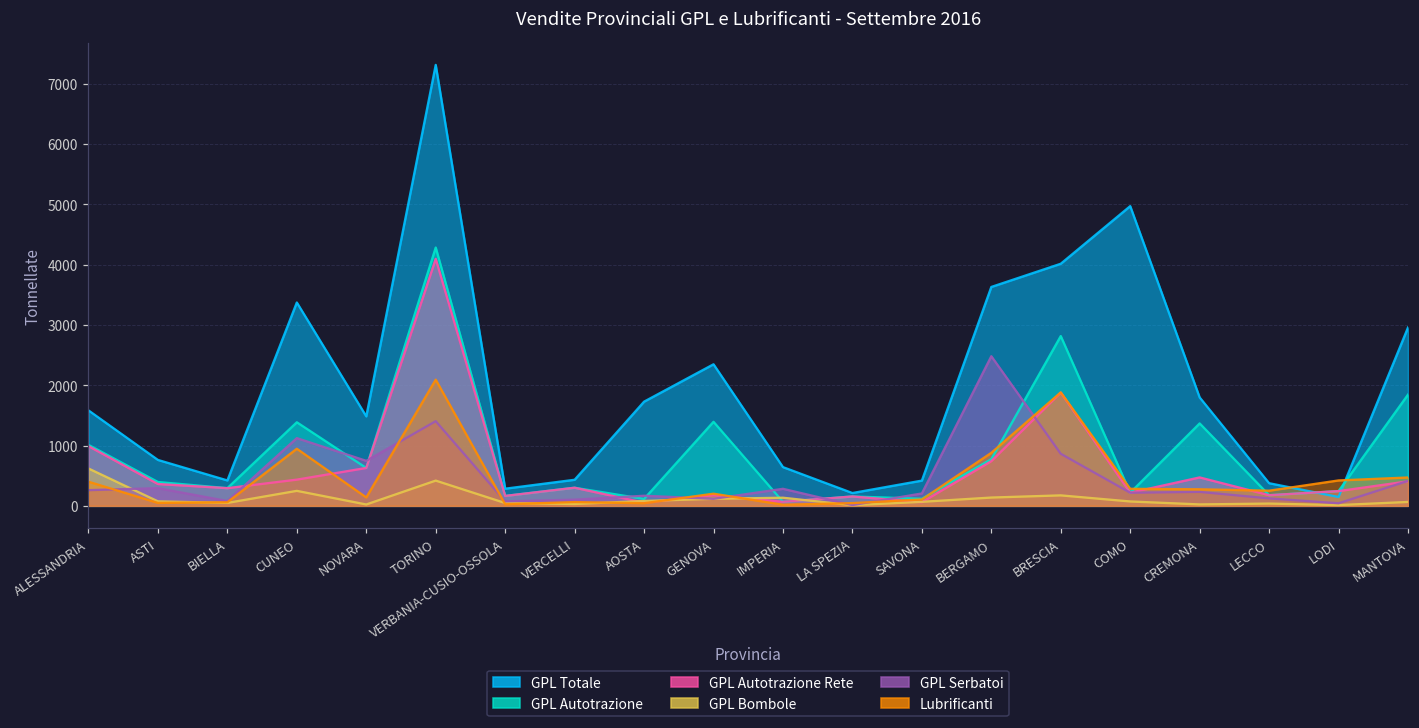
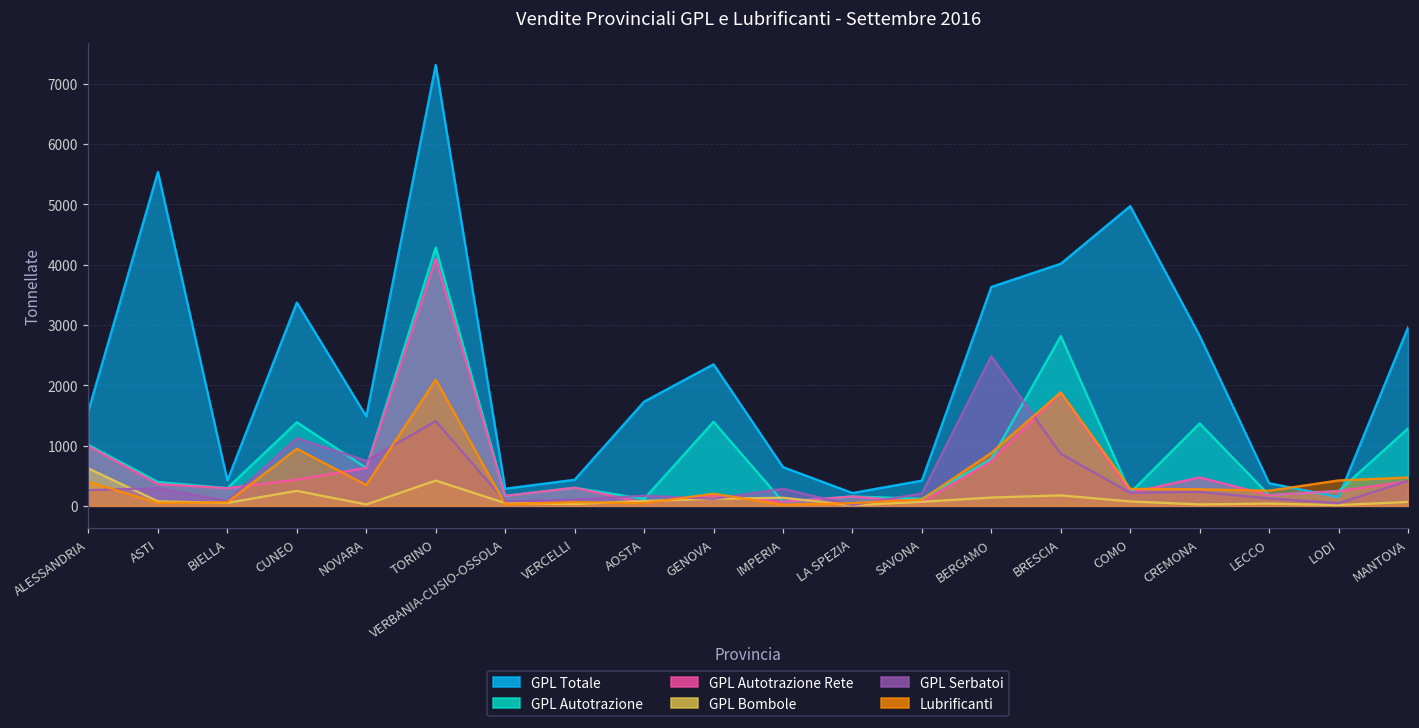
  {
    "GPL Totale": {
      "ALESSANDRIA": 1600,
-     "ASTI": 800,
+     "ASTI": 5500,
      "BIELLA": 400,
      "CUNEO": 3400,
      "NOVARA": 1500,
      "TORINO": 7300,
      "VERBANIA-CUSIO-OSSOLA": 300,
      "VERCELLI": 400,
      "AOSTA": 1700,
      "GENOVA": 2300,
      "IMPERIA": 600,
      "LA SPEZIA": 200,
      "SAVONA": 400,
      "BERGAMO": 3600,
      "BRESCIA": 4000,
      "COMO": 5000,
-     "CREMONA": 1800,
+     "CREMONA": 2800,
      "LECCO": 400,
      "LODI": 100,
      "MANTOVA": 3000
    },
    "GPL Autotrazione": {
      "CUNEO": 1400,
      "TORINO": 4300,
      "GENOVA": 1400,
      "BRESCIA": 2800,
      "CREMONA": 1400,
-     "MANTOVA": 1800
+     "MANTOVA": 1300
    },
    "GPL Bombole": {
      "ALESSANDRIA": 600,
      "CUNEO": 200,
      "NOVARA": 0,
      "TORINO": 400,
      "IMPERIA": 100,
      "BERGAMO": 100,
      "BRESCIA": 200,
      "COMO": 100,
      "CREMONA": 0,
      "LECCO": 0,
      "MANTOVA": 100
    },
    "Lubrificanti": {
      "ALESSANDRIA": 400,
      "CUNEO": 900,
-     "NOVARA": 100,
+     "NOVARA": 300,
      "TORINO": 2100,
      "IMPERIA": 0,
      "BERGAMO": 900,
      "COMO": 300,
      "LECCO": 300,
      "LODI": 400,
      "MANTOVA": 500
    }
  }
